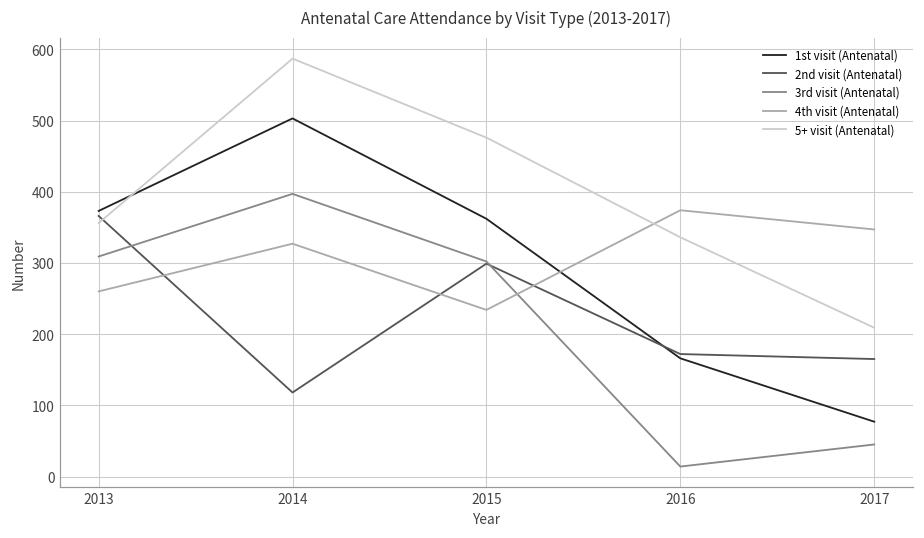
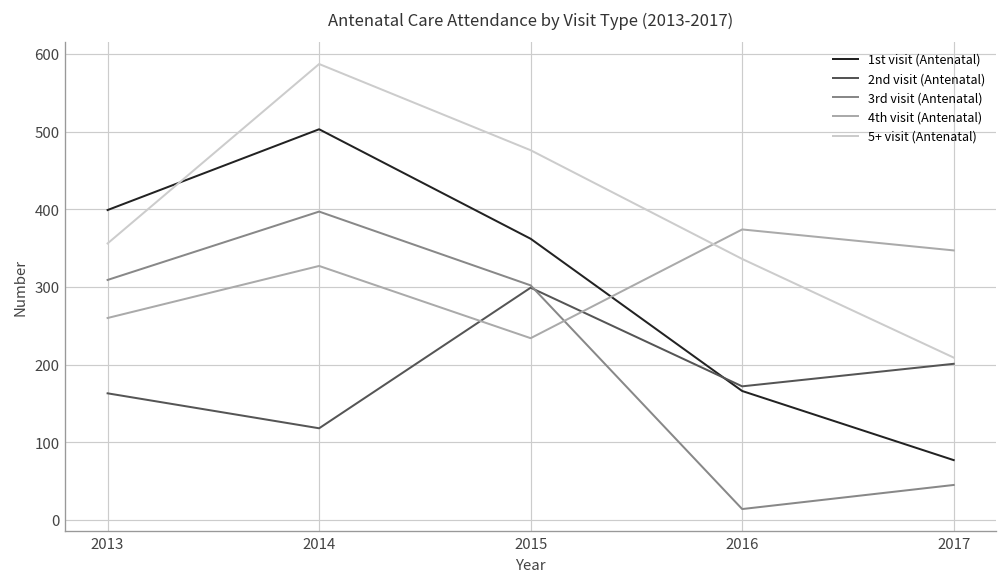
  {
    "1st visit (Antenatal)": {
-     "2013": 370,
+     "2013": 400,
      "2014": 500,
      "2015": 360,
      "2016": 170,
      "2017": 80
    },
    "2nd visit (Antenatal)": {
-     "2013": 370,
+     "2013": 160,
      "2014": 120,
      "2016": 170,
-     "2017": 170
+     "2017": 200
    }
  }
